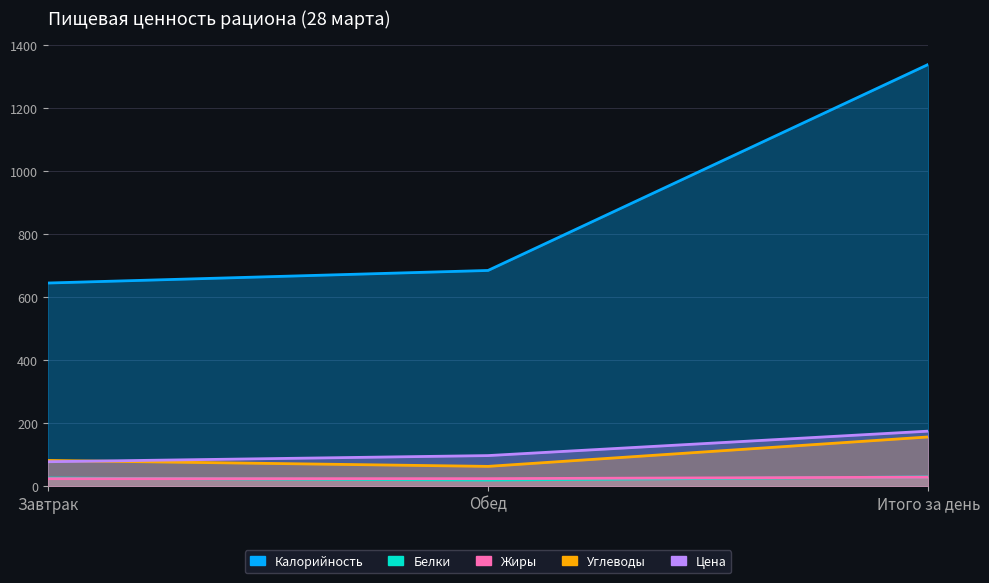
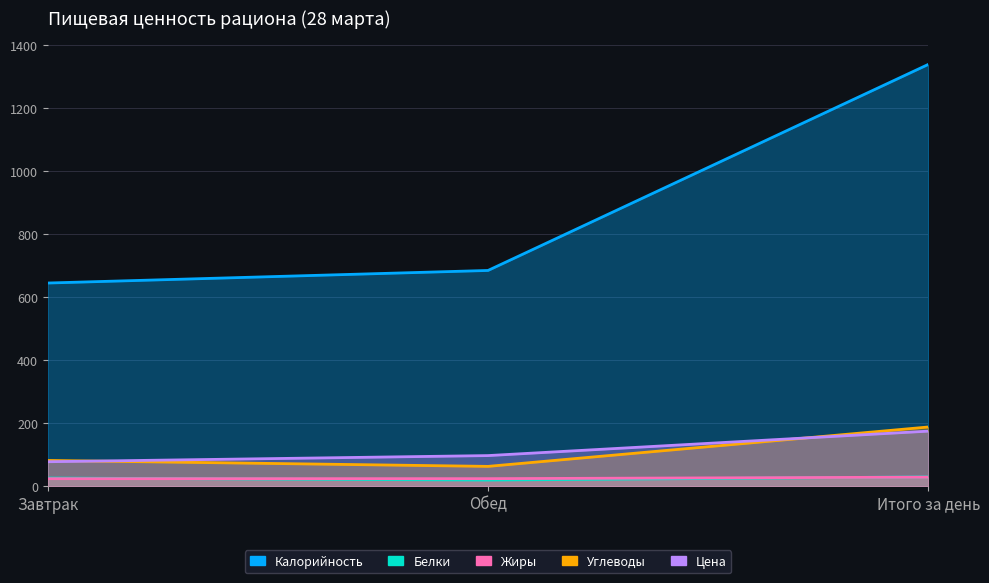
  {
    "Углеводы": {
      "Обед": 60,
-     "Итого за день": 160
+     "Итого за день": 190
    }
  }
